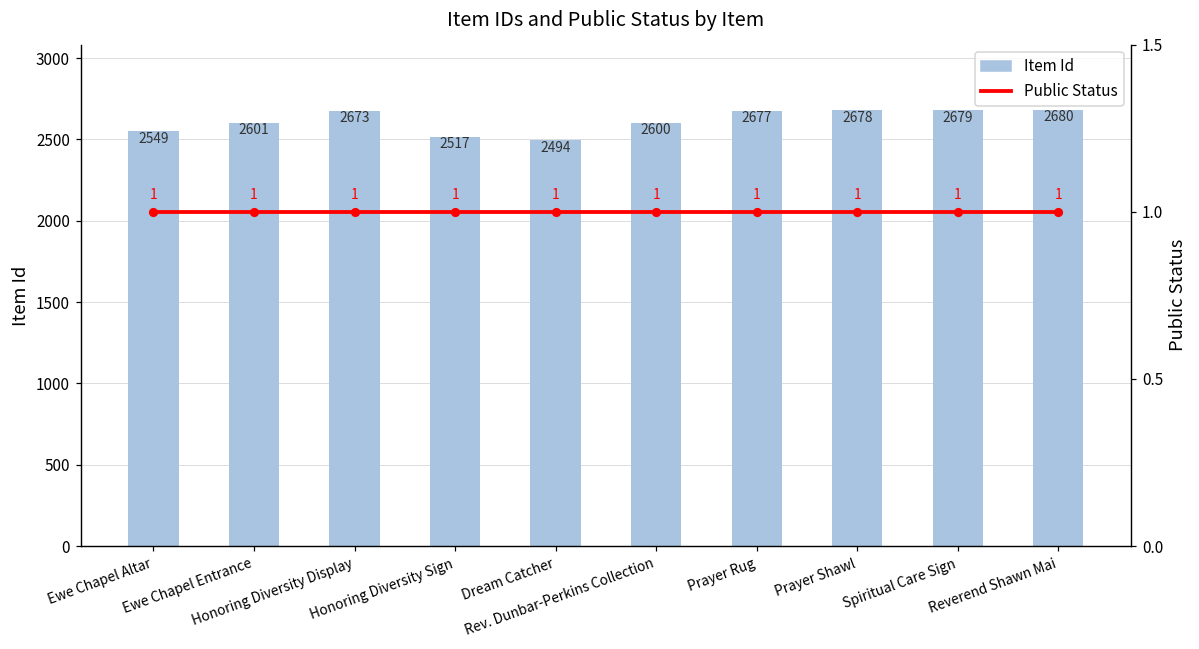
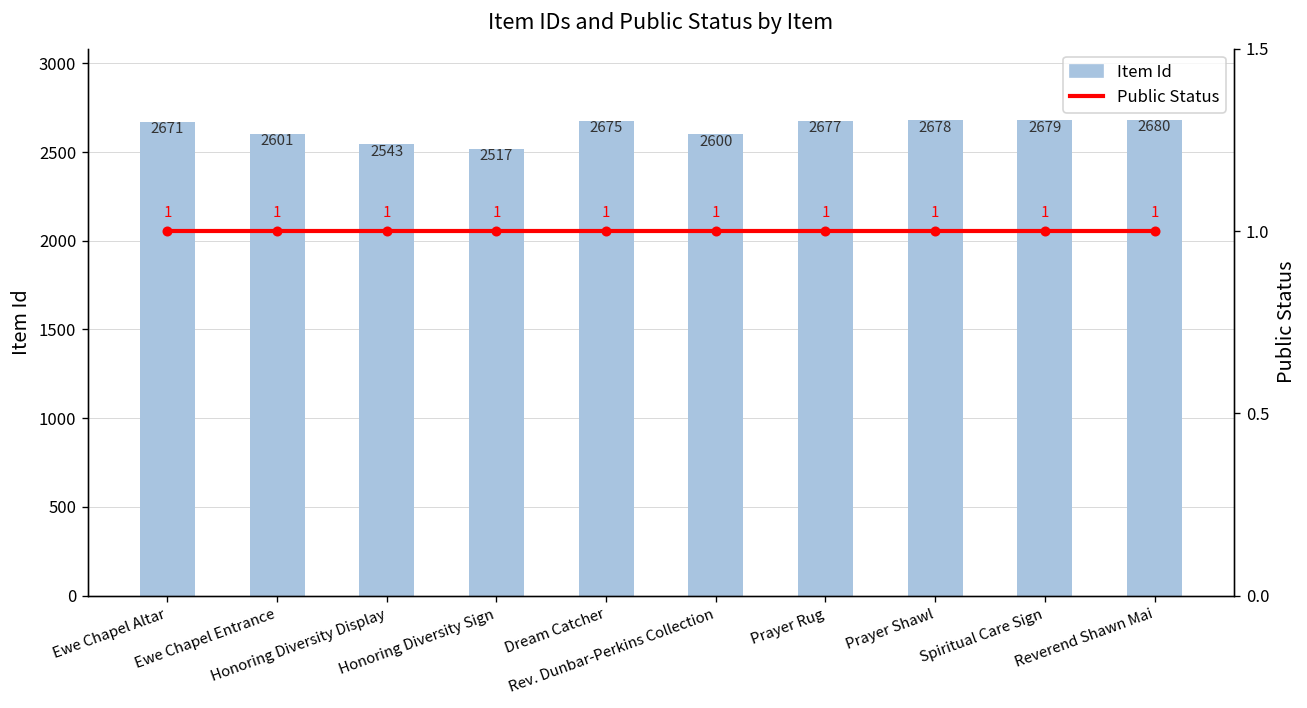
  {
    "Item Id": {
-     "Ewe Chapel Altar": 2549,
+     "Ewe Chapel Altar": 2671,
      "Ewe Chapel Entrance": 2601,
-     "Honoring Diversity Display": 2673,
+     "Honoring Diversity Display": 2543,
      "Honoring Diversity Sign": 2517,
-     "Dream Catcher": 2494,
+     "Dream Catcher": 2675,
      "Rev. Dunbar-Perkins Collection": 2600,
      "Prayer Rug": 2677,
      "Prayer Shawl": 2678,
      "Spiritual Care Sign": 2679,
      "Reverend Shawn Mai": 2680
    },
    "Public Status": {
      "Ewe Chapel Altar": 1,
      "Ewe Chapel Entrance": 1,
      "Honoring Diversity Display": 1,
      "Honoring Diversity Sign": 1,
      "Dream Catcher": 1,
      "Rev. Dunbar-Perkins Collection": 1,
      "Prayer Rug": 1,
      "Prayer Shawl": 1,
      "Spiritual Care Sign": 1,
      "Reverend Shawn Mai": 1
    }
  }
